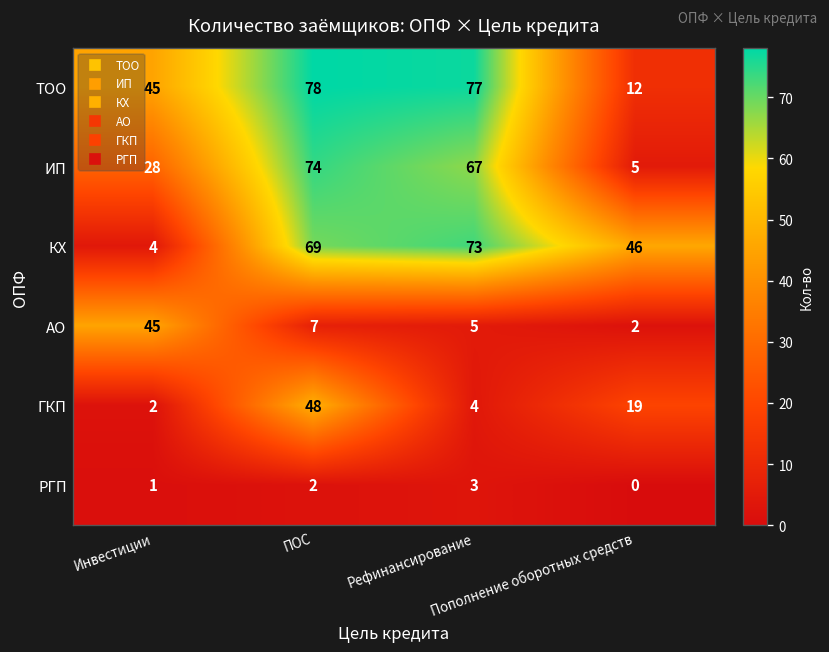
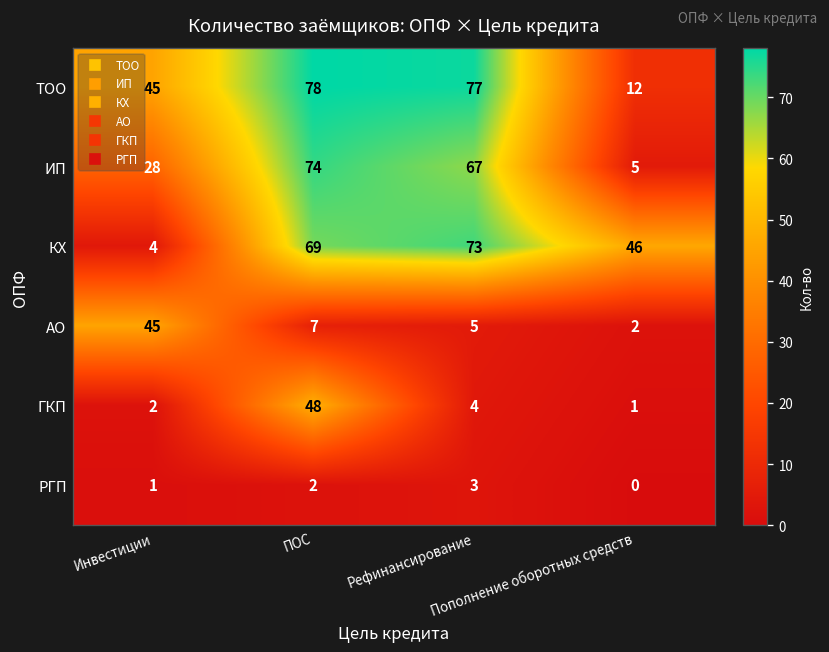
  {
    "ТОО": {
      "ПОС": 78,
      "Рефинансирование": 77,
      "Пополнение оборотных средств": 12
    },
    "ИП": {
      "ПОС": 74,
      "Рефинансирование": 67,
      "Пополнение оборотных средств": 5
    },
    "КХ": {
      "Инвестиции": 4,
      "ПОС": 69,
      "Рефинансирование": 73,
      "Пополнение оборотных средств": 46
    },
    "АО": {
      "Инвестиции": 45,
      "ПОС": 7,
      "Рефинансирование": 5,
      "Пополнение оборотных средств": 2
    },
    "ГКП": {
      "Инвестиции": 2,
      "ПОС": 48,
      "Рефинансирование": 4,
-     "Пополнение оборотных средств": 19
+     "Пополнение оборотных средств": 1
    },
    "РГП": {
      "Инвестиции": 1,
      "ПОС": 2,
      "Рефинансирование": 3,
      "Пополнение оборотных средств": 0
    }
  }
